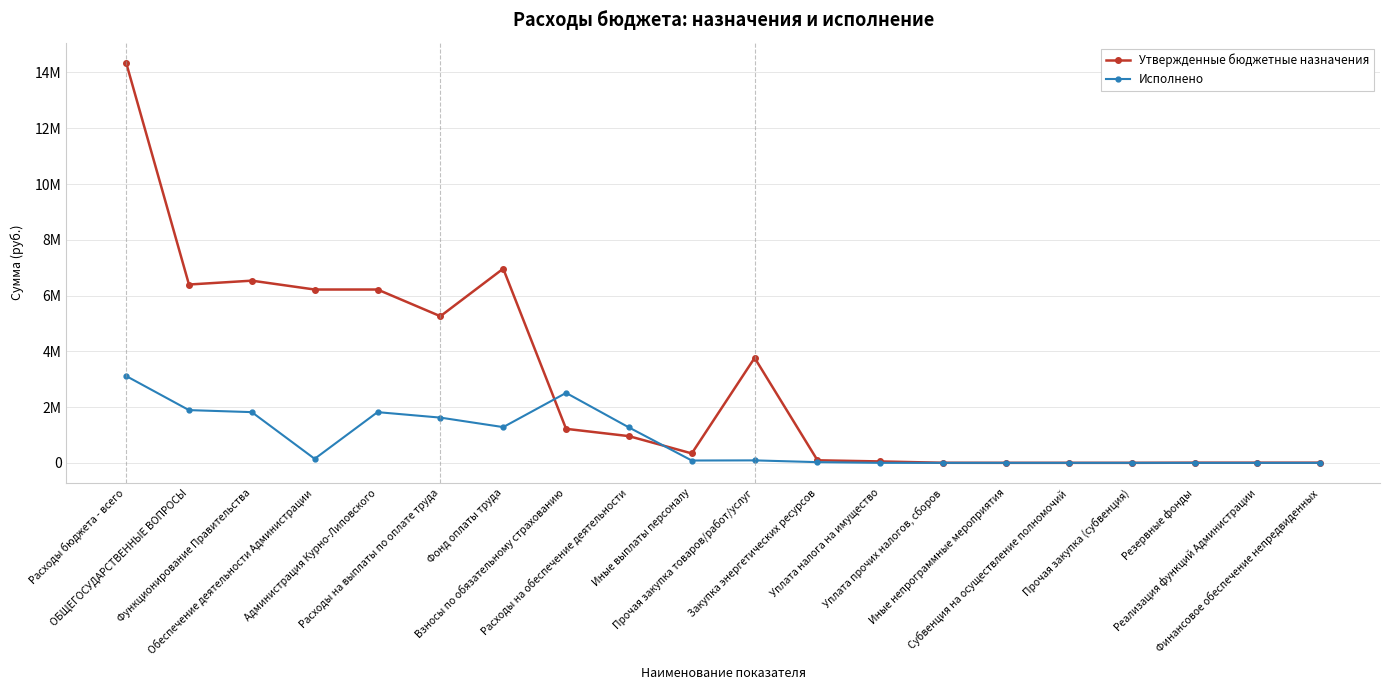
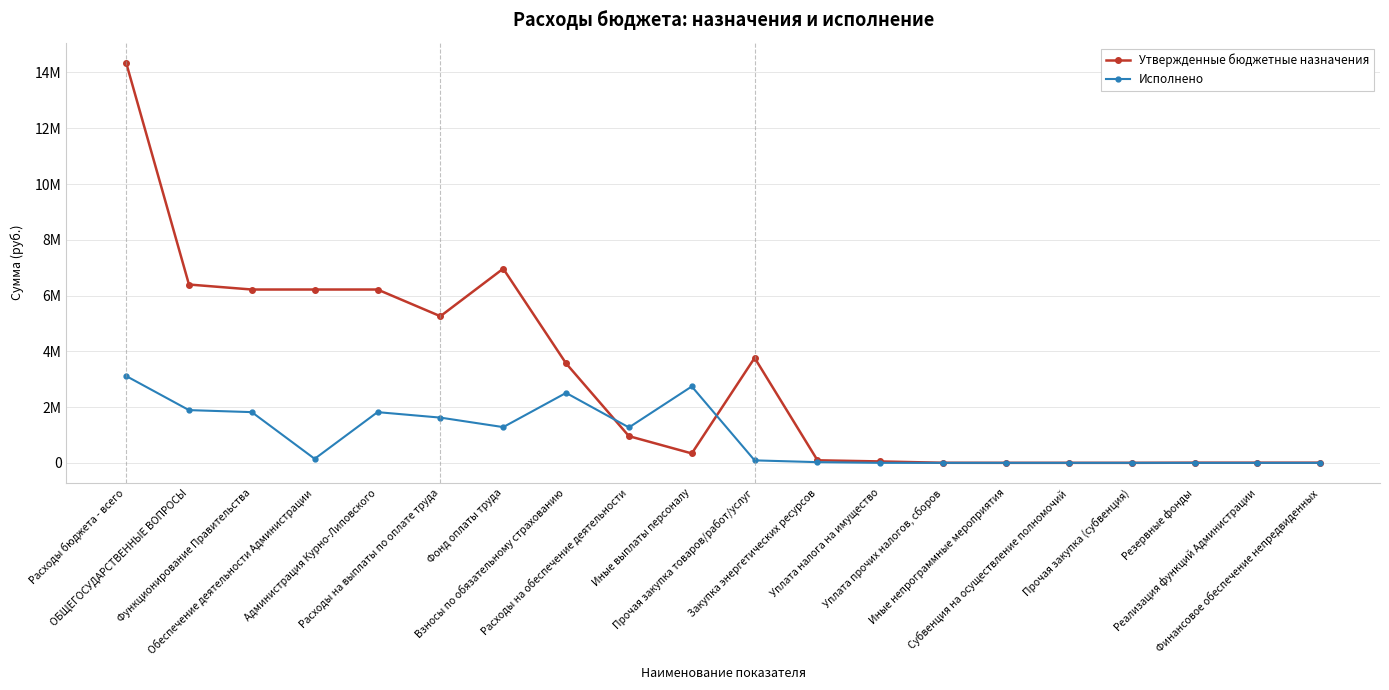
  {
    "Утвержденные бюджетные назначения": {
      "Расходы бюджета - всего": 14400000,
      "ОБЩЕГОСУДАРСТВЕННЫЕ ВОПРОСЫ": 6400000,
-     "Функционирование Правительства": 6500000,
+     "Функционирование Правительства": 6200000,
      "Обеспечение деятельности Администрации": 6200000,
      "Администрация Курно-Липовского": 6200000,
      "Расходы на выплаты по оплате труда": 5300000,
      "Фонд оплаты труда": 7000000,
-     "Взносы по обязательному страхованию": 1200000,
+     "Взносы по обязательному страхованию": 3600000,
      "Расходы на обеспечение деятельности": 1000000,
      "Иные выплаты персоналу": 300000,
      "Прочая закупка товаров/работ/услуг": 3800000
    },
    "Исполнено": {
      "Расходы бюджета - всего": 3100000,
      "ОБЩЕГОСУДАРСТВЕННЫЕ ВОПРОСЫ": 1900000,
      "Функционирование Правительства": 1800000,
      "Обеспечение деятельности Администрации": 100000,
      "Администрация Курно-Липовского": 1800000,
      "Расходы на выплаты по оплате труда": 1600000,
      "Фонд оплаты труда": 1300000,
      "Взносы по обязательному страхованию": 2500000,
      "Расходы на обеспечение деятельности": 1300000,
-     "Иные выплаты персоналу": 100000,
+     "Иные выплаты персоналу": 2700000,
      "Прочая закупка товаров/работ/услуг": 100000
    }
  }
